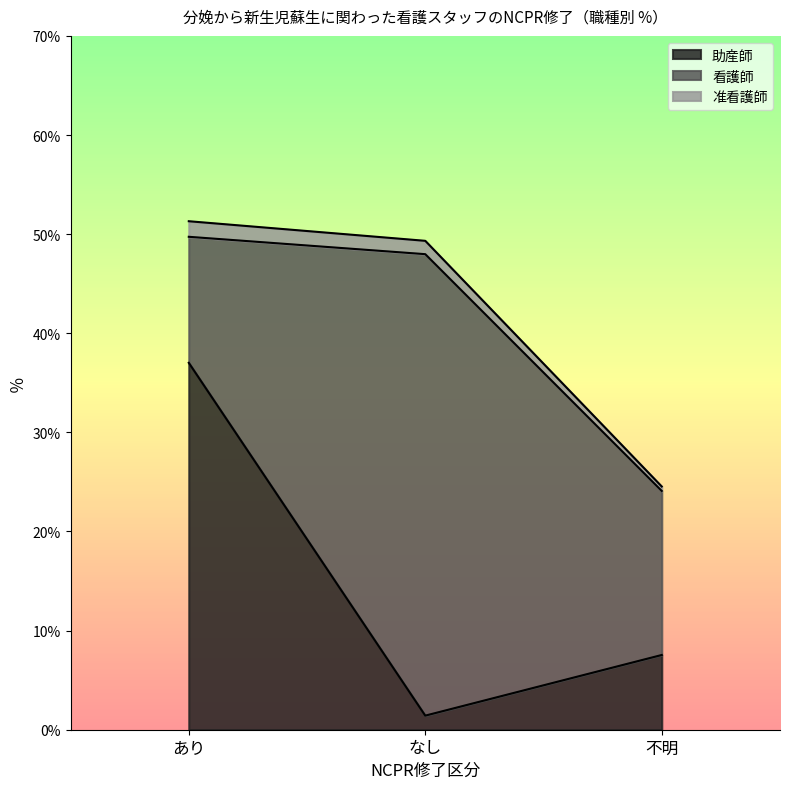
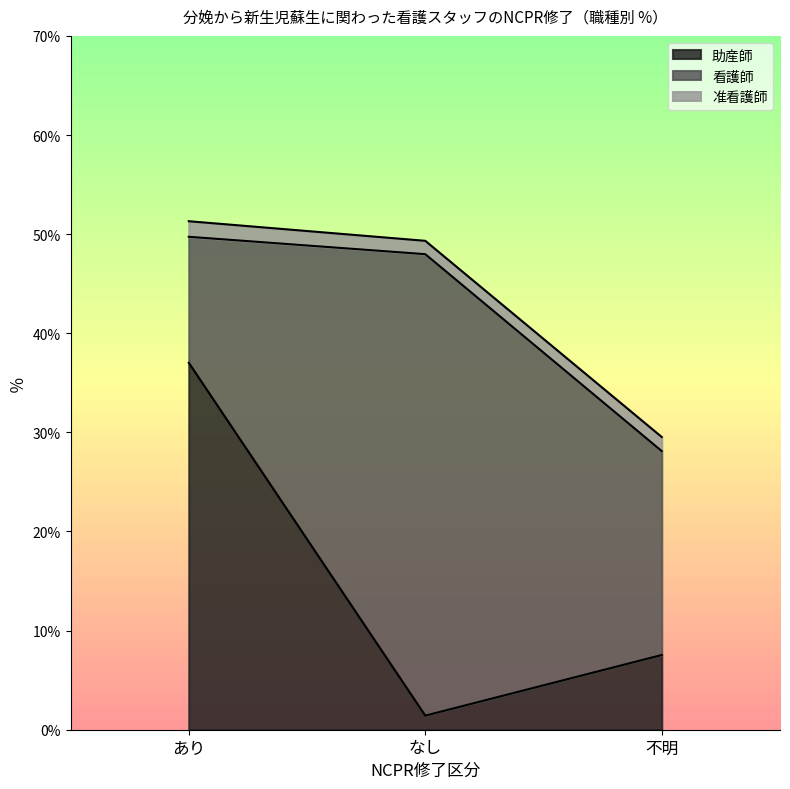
  {
    "助産師": {
      "あり": "37%",
      "なし": "1%",
      "不明": "8%"
    },
    "看護師": {
      "あり": "13%",
      "なし": "47%",
-     "不明": "17%"
+     "不明": "21%"
    },
    "准看護師": {
      "あり": "2%",
      "なし": "1%",
-     "不明": "0%"
+     "不明": "1%"
    }
  }
